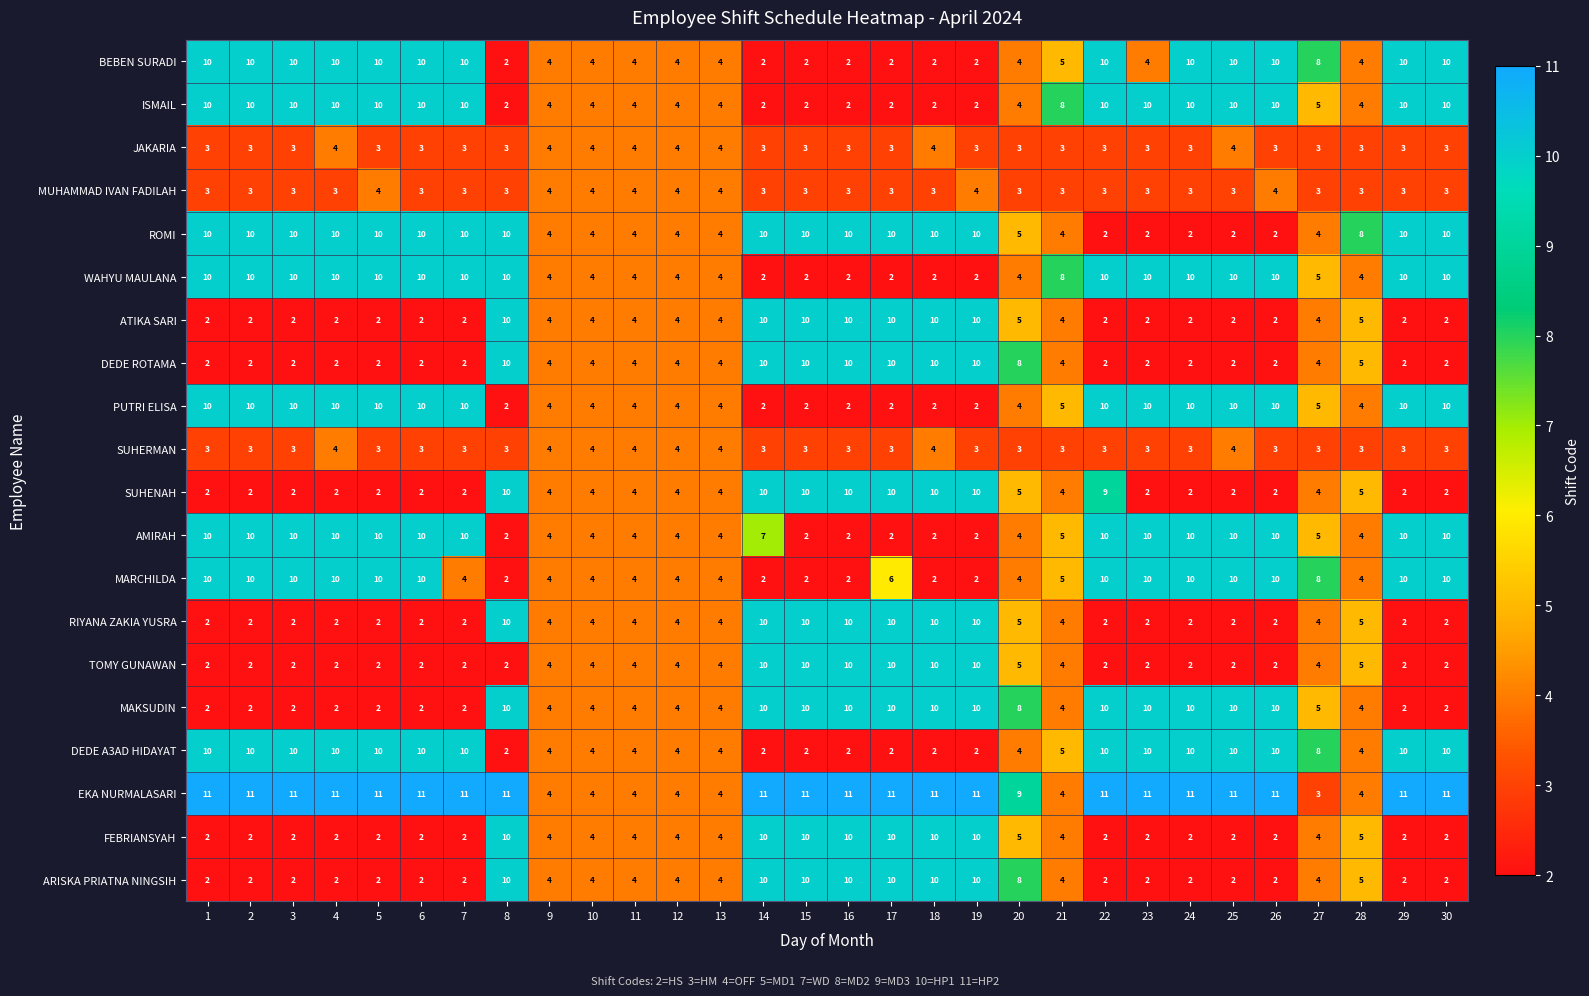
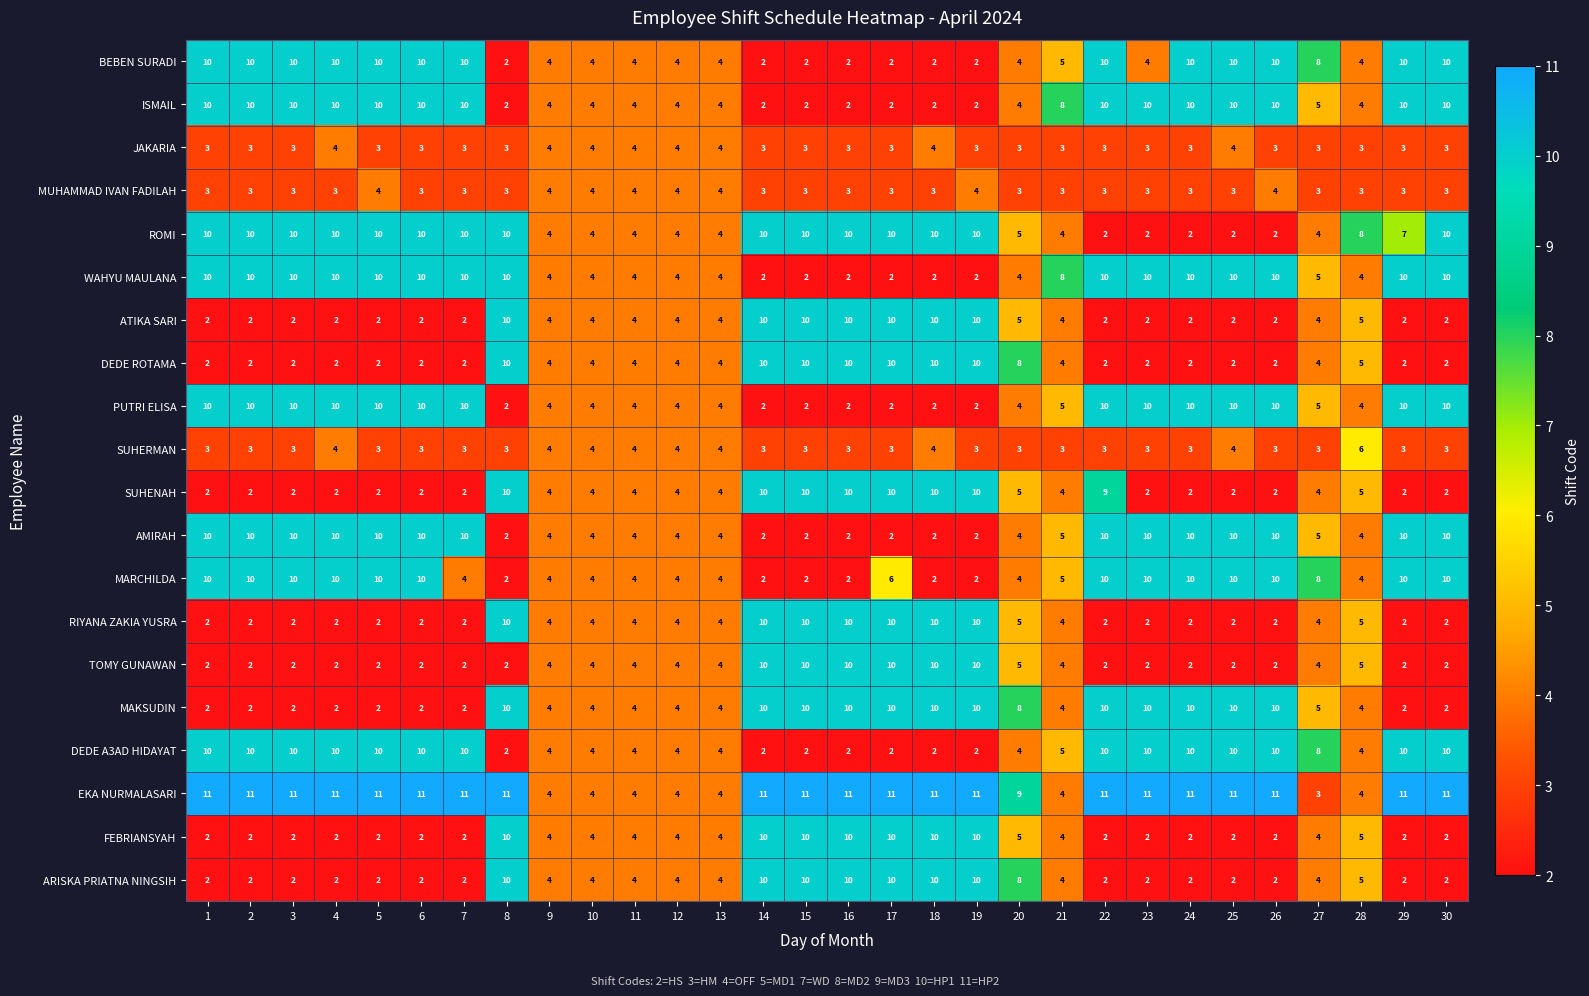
  {
    "ROMI": {
      "1": 10,
      "2": 10,
      "3": 10,
      "4": 10,
      "5": 10,
      "6": 10,
      "7": 10,
      "8": 10,
      "9": 4,
      "10": 4,
      "11": 4,
      "12": 4,
      "13": 4,
      "14": 10,
      "15": 10,
      "16": 10,
      "17": 10,
      "18": 10,
      "19": 10,
      "20": 5,
      "21": 4,
      "22": 2,
      "23": 2,
      "24": 2,
      "25": 2,
      "26": 2,
      "27": 4,
      "28": 8,
-     "29": 10,
+     "29": 7,
      "30": 10
    },
    "SUHERMAN": {
      "1": 3,
      "2": 3,
      "3": 3,
      "4": 4,
      "5": 3,
      "6": 3,
      "7": 3,
      "8": 3,
      "9": 4,
      "10": 4,
      "11": 4,
      "12": 4,
      "13": 4,
      "14": 3,
      "15": 3,
      "16": 3,
      "17": 3,
      "18": 4,
      "19": 3,
      "20": 3,
      "21": 3,
      "22": 3,
      "23": 3,
      "24": 3,
      "25": 4,
      "26": 3,
      "27": 3,
-     "28": 3,
+     "28": 6,
      "29": 3,
      "30": 3
    },
    "AMIRAH": {
      "1": 10,
      "2": 10,
      "3": 10,
      "4": 10,
      "5": 10,
      "6": 10,
      "7": 10,
      "8": 2,
      "9": 4,
      "10": 4,
      "11": 4,
      "12": 4,
      "13": 4,
-     "14": 7,
+     "14": 2,
      "15": 2,
      "16": 2,
      "17": 2,
      "18": 2,
      "19": 2,
      "20": 4,
      "21": 5,
      "22": 10,
      "23": 10,
      "24": 10,
      "25": 10,
      "26": 10,
      "27": 5,
      "28": 4,
      "29": 10,
      "30": 10
    }
  }
